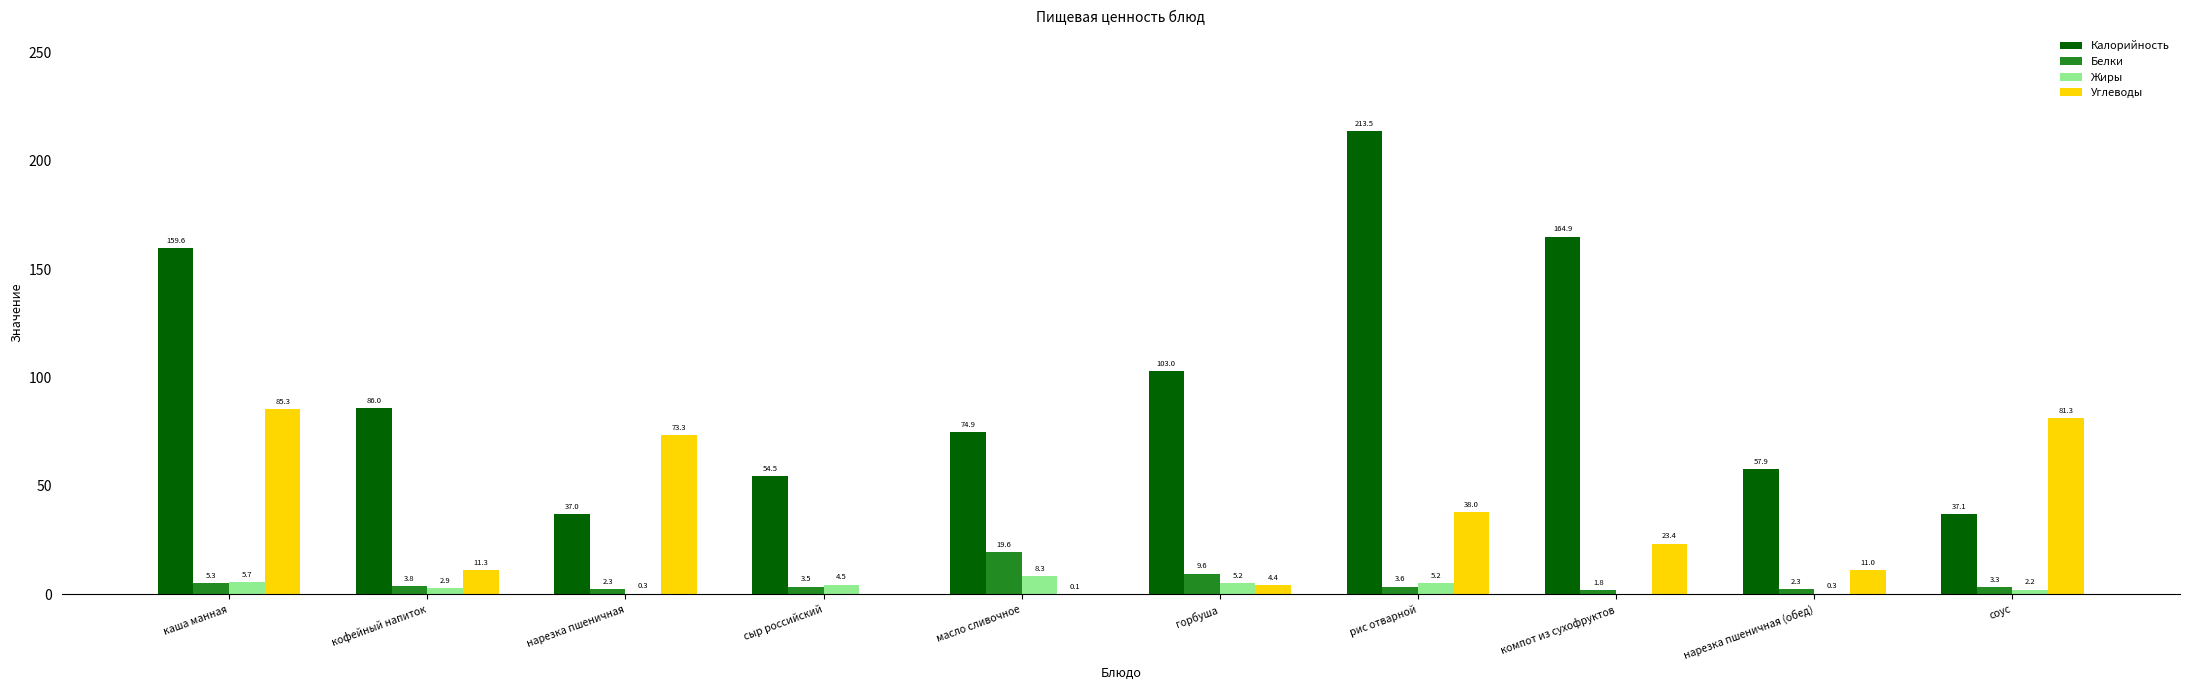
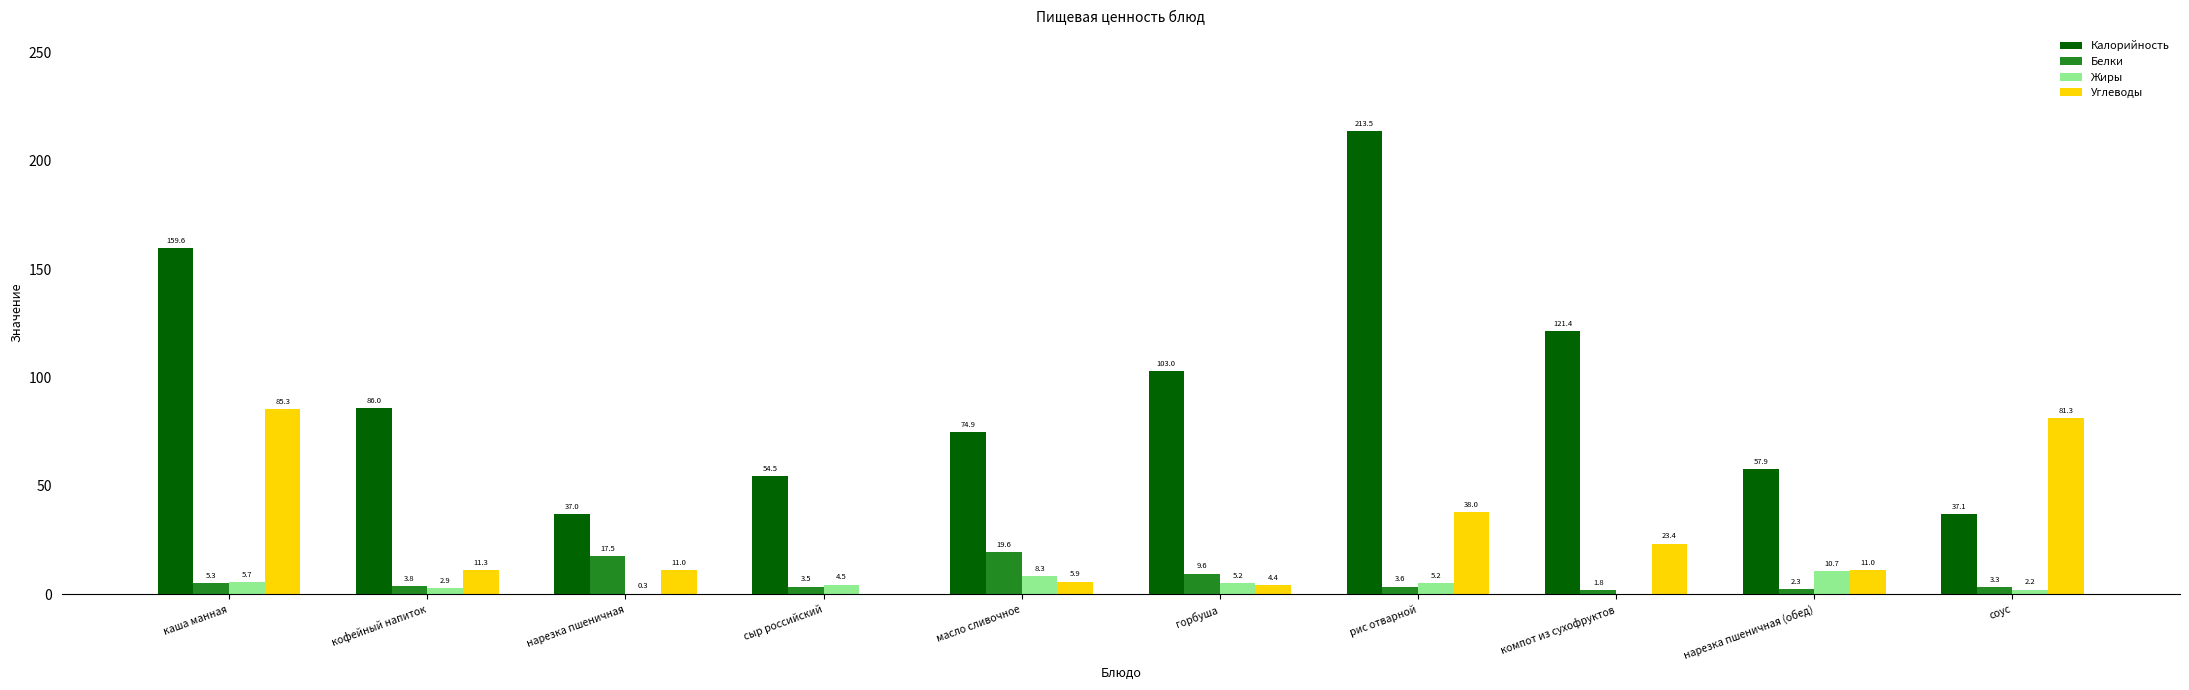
  {
    "Калорийность": {
      "каша манная": 159.6,
      "кофейный напиток": 86.0,
      "нарезка пшеничная": 37.0,
      "сыр российский": 54.5,
      "масло сливочное": 74.9,
      "горбуша": 103.0,
      "рис отварной": 213.5,
-     "компот из сухофруктов": 164.9,
+     "компот из сухофруктов": 121.4,
      "нарезка пшеничная (обед)": 57.9,
      "соус": 37.1
    },
    "Белки": {
      "каша манная": 5.3,
      "кофейный напиток": 3.8,
-     "нарезка пшеничная": 2.3,
+     "нарезка пшеничная": 17.5,
      "сыр российский": 3.5,
      "масло сливочное": 19.6,
      "горбуша": 9.6,
      "рис отварной": 3.6,
      "компот из сухофруктов": 1.8,
      "нарезка пшеничная (обед)": 2.3,
      "соус": 3.3
    },
    "Жиры": {
      "каша манная": 5.7,
      "кофейный напиток": 2.9,
      "нарезка пшеничная": 0.3,
      "сыр российский": 4.5,
      "масло сливочное": 8.3,
      "горбуша": 5.2,
      "рис отварной": 5.2,
-     "нарезка пшеничная (обед)": 0.3,
+     "нарезка пшеничная (обед)": 10.7,
      "соус": 2.2
    },
    "Углеводы": {
      "каша манная": 85.3,
      "кофейный напиток": 11.3,
-     "нарезка пшеничная": 73.3,
-     "масло сливочное": 0.1,
+     "нарезка пшеничная": 11.0,
+     "масло сливочное": 5.9,
      "горбуша": 4.4,
      "рис отварной": 38.0,
      "компот из сухофруктов": 23.4,
      "нарезка пшеничная (обед)": 11.0,
      "соус": 81.3
    }
  }
